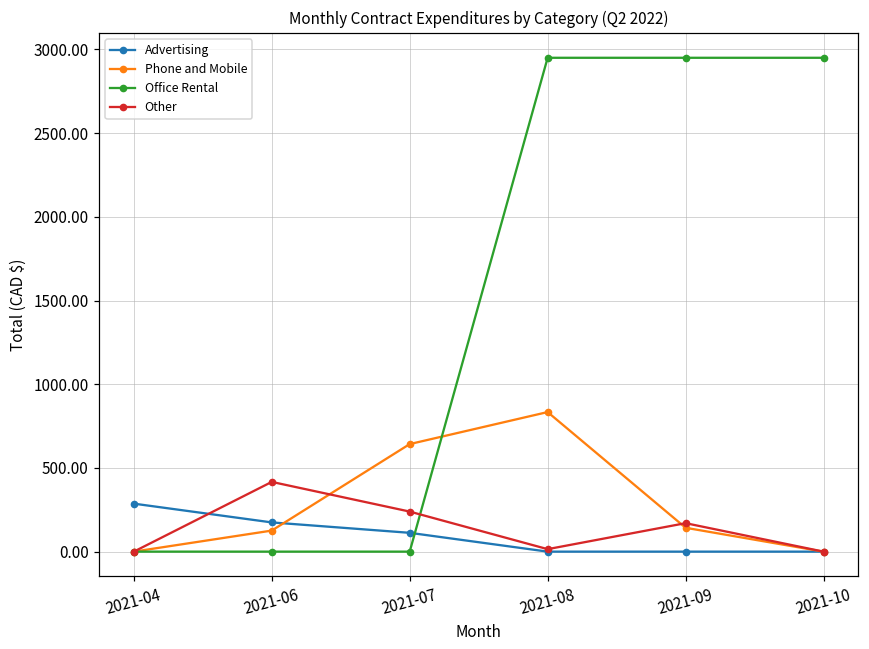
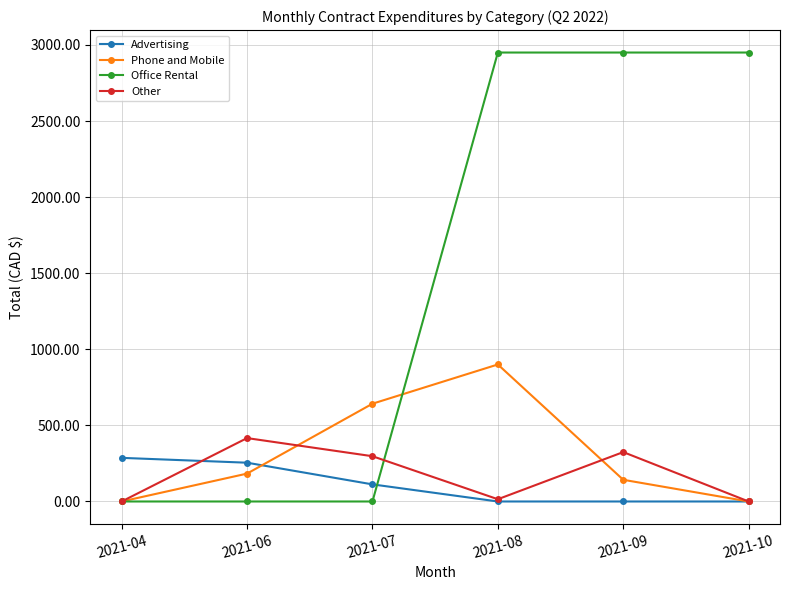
  {
    "Advertising": {
      "2021-04": 290,
-     "2021-06": 170,
+     "2021-06": 250,
      "2021-07": 110,
      "2021-09": 0
    },
    "Phone and Mobile": {
-     "2021-06": 130,
+     "2021-06": 180,
      "2021-07": 640,
-     "2021-08": 830,
+     "2021-08": 900,
      "2021-09": 140
    },
    "Office Rental": {
      "2021-06": 0,
      "2021-07": 0,
      "2021-08": 2950,
      "2021-09": 2950,
      "2021-10": 2950
    },
    "Other": {
      "2021-06": 420,
-     "2021-07": 240,
-     "2021-09": 170
+     "2021-07": 300,
+     "2021-09": 320
    }
  }
